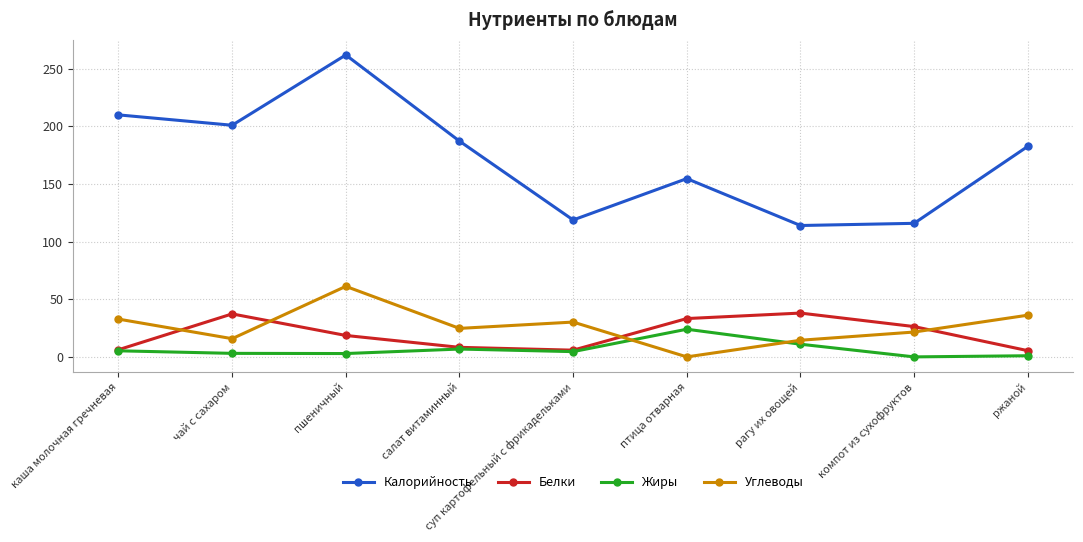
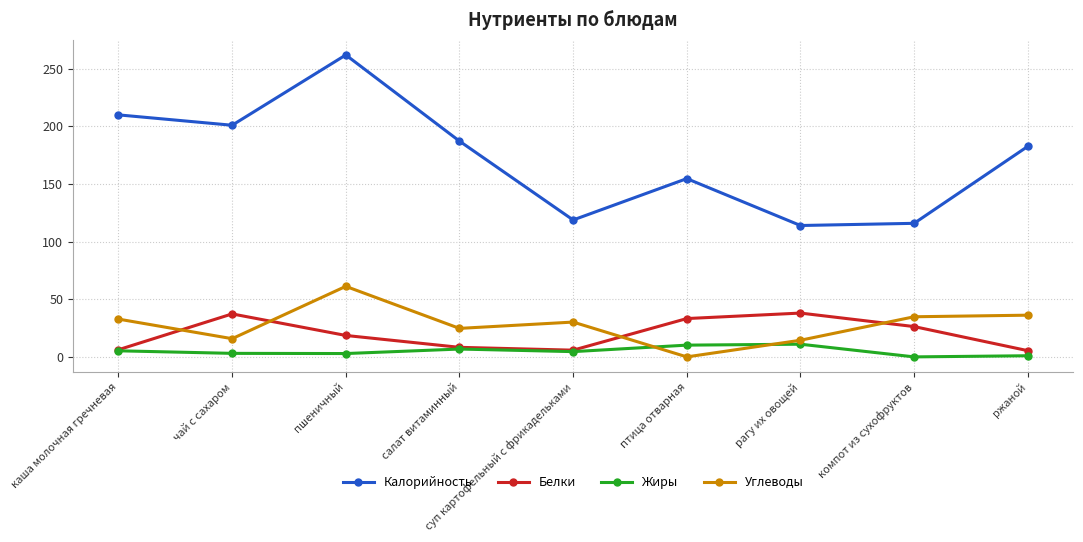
  {
    "Калорийность": {
      "каша молочная гречневая": 210,
      "чай с сахаром": 201,
      "пшеничный": 262,
      "салат витаминный": 187,
      "суп картофельный с фрикадельками": 119,
      "птица отварная": 155,
      "рагу их овощей": 114,
      "компот из сухофруктов": 116,
      "ржаной": 183
    },
    "Белки": {
      "чай с сахаром": 37,
      "пшеничный": 19,
      "птица отварная": 33,
      "рагу их овощей": 38,
      "компот из сухофруктов": 26,
      "ржаной": 5
    },
    "Жиры": {
      "чай с сахаром": 3,
      "пшеничный": 3,
-     "птица отварная": 24,
+     "птица отварная": 10,
      "рагу их овощей": 11,
      "компот из сухофруктов": 0,
      "ржаной": 1
    },
    "Углеводы": {
      "каша молочная гречневая": 33,
      "чай с сахаром": 16,
      "пшеничный": 61,
      "салат витаминный": 25,
      "суп картофельный с фрикадельками": 30,
      "птица отварная": 0,
      "рагу их овощей": 14,
-     "компот из сухофруктов": 22,
+     "компот из сухофруктов": 35,
      "ржаной": 36
    }
  }
